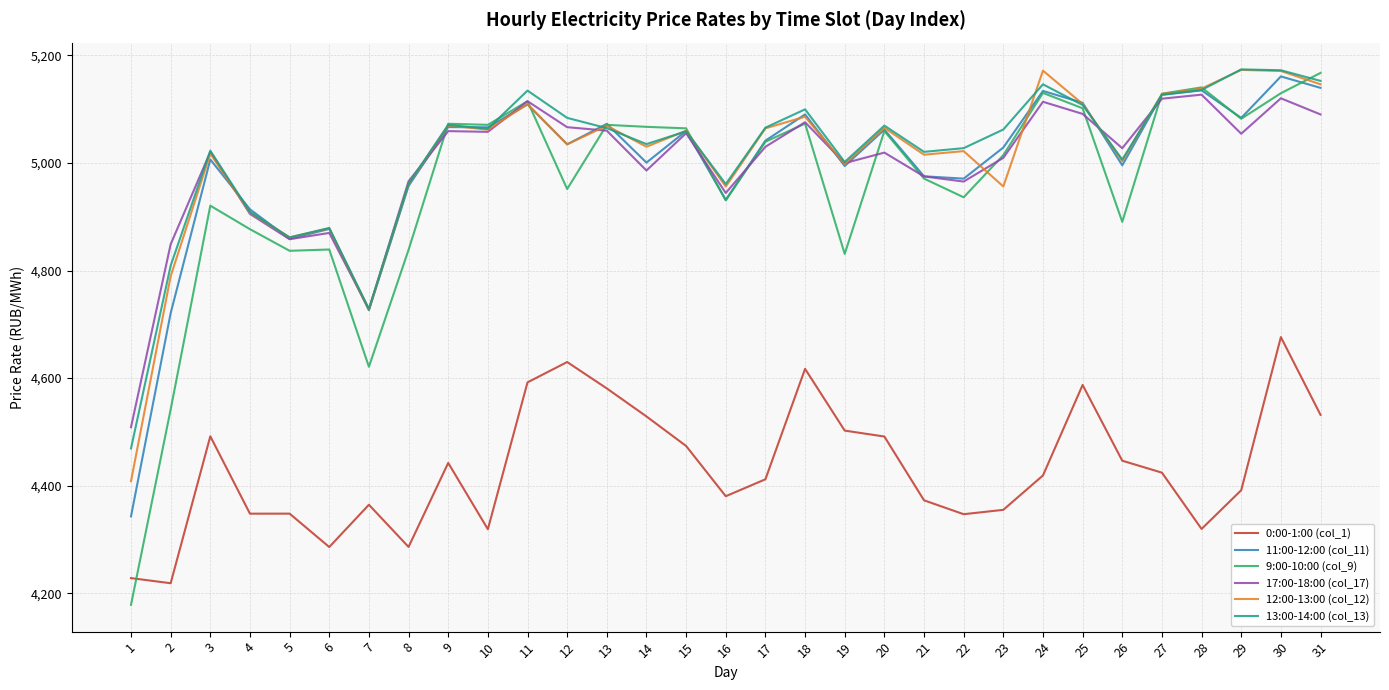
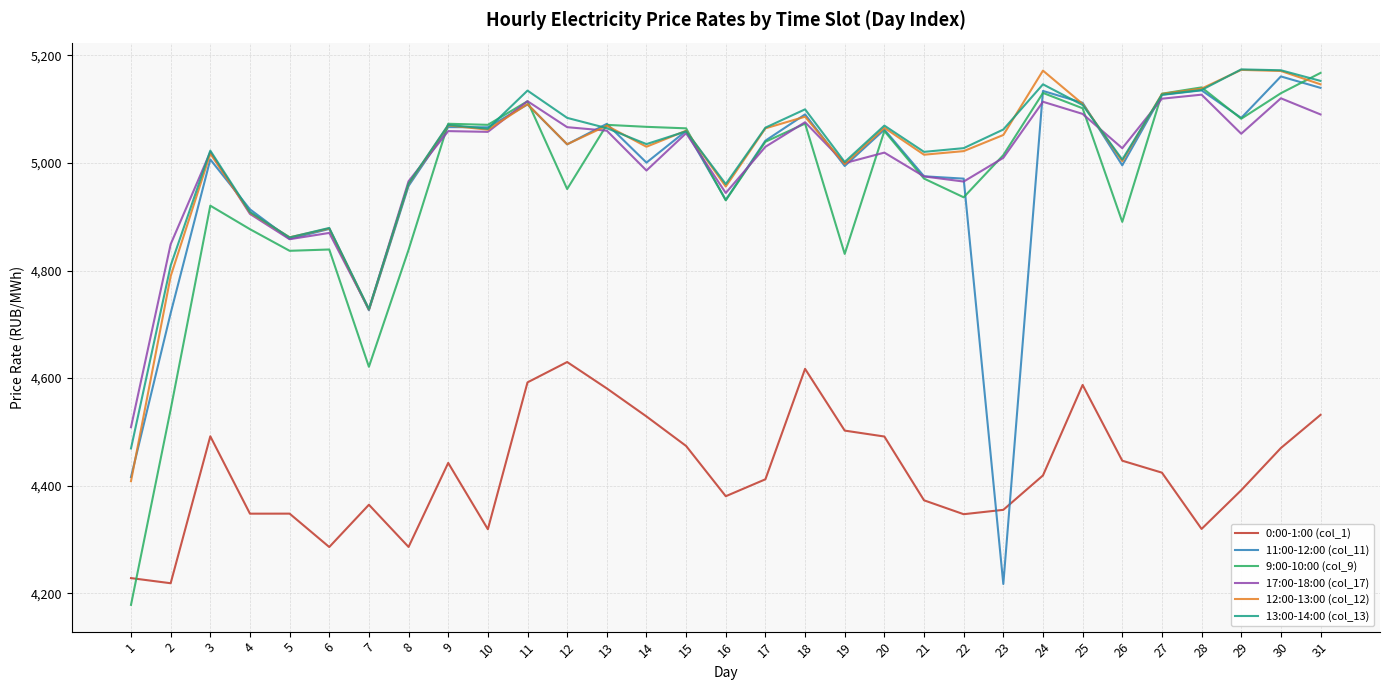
  {
    "0:00-1:00 (col_1)": {
      "1": "4,230",
      "2": "4,220",
      "3": "4,490",
      "4": "4,350",
      "5": "4,350",
      "6": "4,290",
      "7": "4,360",
      "8": "4,290",
      "9": "4,440",
      "10": "4,320",
      "11": "4,590",
      "12": "4,630",
      "13": "4,580",
      "14": "4,530",
      "15": "4,470",
      "16": "4,380",
      "17": "4,410",
      "18": "4,620",
      "19": "4,500",
      "20": "4,490",
      "21": "4,370",
      "22": "4,350",
      "23": "4,360",
      "24": "4,420",
      "25": "4,590",
      "26": "4,450",
      "27": "4,420",
      "28": "4,320",
      "29": "4,390",
-     "30": "4,680",
+     "30": "4,470",
      "31": "4,530"
    },
    "11:00-12:00 (col_11)": {
-     "1": "4,340",
+     "1": "4,420",
      "2": "4,720",
      "3": "5,010",
      "4": "4,910",
      "14": "5,000",
      "22": "4,970",
-     "23": "5,030",
+     "23": "4,220",
      "26": "5,000",
      "30": "5,160",
      "31": "5,140"
    },
    "17:00-18:00 (col_17)": {
      "1": "4,510",
      "2": "4,850",
      "6": "4,870",
      "9": "5,060",
      "12": "5,070",
      "13": "5,060",
      "14": "4,990",
      "16": "4,940",
      "17": "5,030",
      "20": "5,020",
      "22": "4,970",
      "23": "5,010",
      "24": "5,110",
      "25": "5,090",
      "26": "5,030",
      "27": "5,120",
      "28": "5,130",
      "29": "5,050",
      "30": "5,120",
      "31": "5,090"
    },
    "12:00-13:00 (col_12)": {
      "1": "4,410",
      "2": "4,790",
      "14": "5,030",
      "21": "5,020",
      "22": "5,020",
-     "23": "4,960",
+     "23": "5,050",
      "24": "5,170",
      "31": "5,150"
    }
  }
